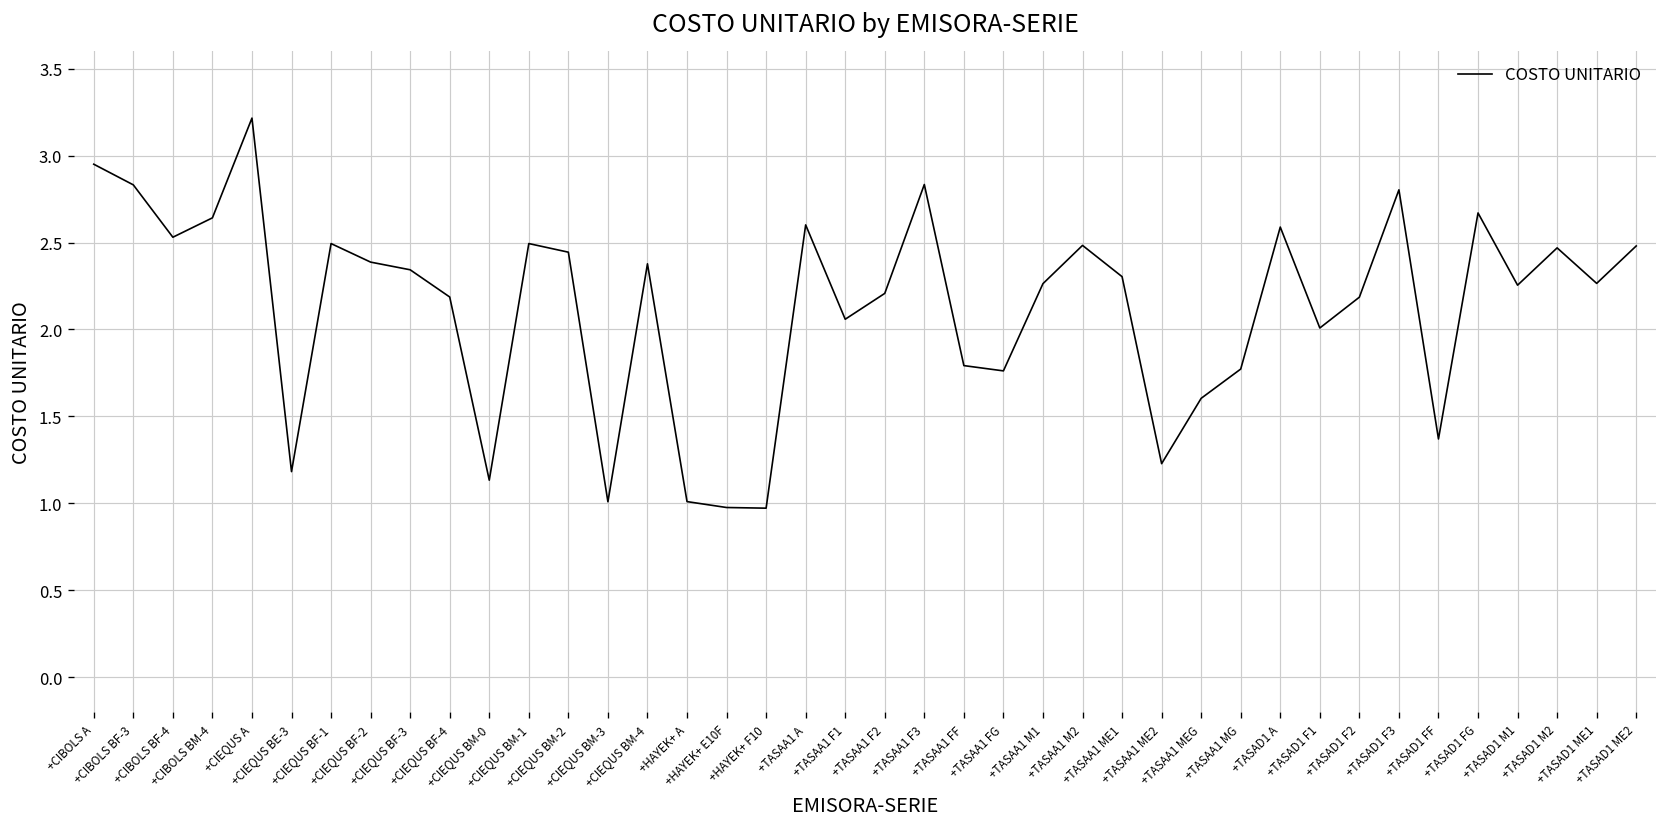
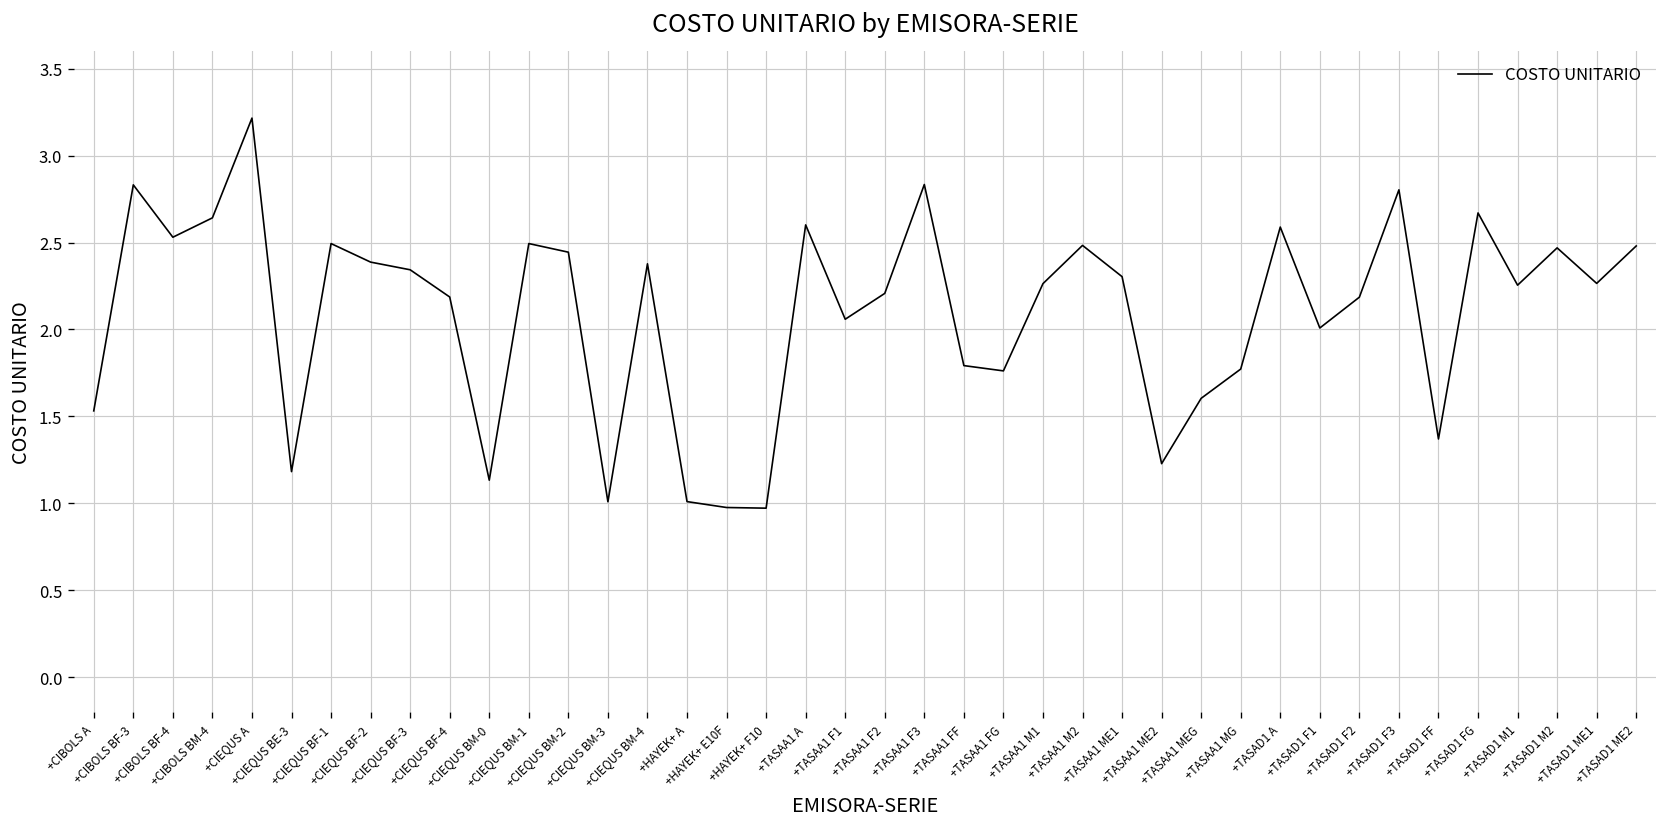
  {
-   "+CIBOLS A": 2.95,
+   "+CIBOLS A": 1.53,
    "+CIBOLS BF-3": 2.83,
    "+CIBOLS BF-4": 2.53,
    "+CIBOLS BM-4": 2.64,
    "+CIEQUS A": 3.22,
    "+CIEQUS BE-3": 1.18,
    "+CIEQUS BF-1": 2.49,
    "+CIEQUS BF-2": 2.39,
    "+CIEQUS BF-3": 2.34,
    "+CIEQUS BF-4": 2.19,
    "+CIEQUS BM-0": 1.13,
    "+CIEQUS BM-1": 2.49,
    "+CIEQUS BM-2": 2.44,
    "+CIEQUS BM-3": 1.01,
    "+CIEQUS BM-4": 2.38,
    "+HAYEK+ A": 1.01,
    "+HAYEK+ E10F": 0.98,
    "+HAYEK+ F10": 0.97,
    "+TASAA1 A": 2.60,
    "+TASAA1 F1": 2.06,
    "+TASAA1 F2": 2.21,
    "+TASAA1 F3": 2.83,
    "+TASAA1 FF": 1.79,
    "+TASAA1 FG": 1.76,
    "+TASAA1 M1": 2.26,
    "+TASAA1 M2": 2.48,
    "+TASAA1 ME1": 2.30,
    "+TASAA1 ME2": 1.23,
    "+TASAA1 MEG": 1.60,
    "+TASAA1 MG": 1.77,
    "+TASAD1 A": 2.59,
    "+TASAD1 F1": 2.01,
    "+TASAD1 F2": 2.19,
    "+TASAD1 F3": 2.80,
    "+TASAD1 FF": 1.37,
    "+TASAD1 FG": 2.67,
    "+TASAD1 M1": 2.25,
    "+TASAD1 M2": 2.47,
    "+TASAD1 ME1": 2.27,
    "+TASAD1 ME2": 2.48
  }
